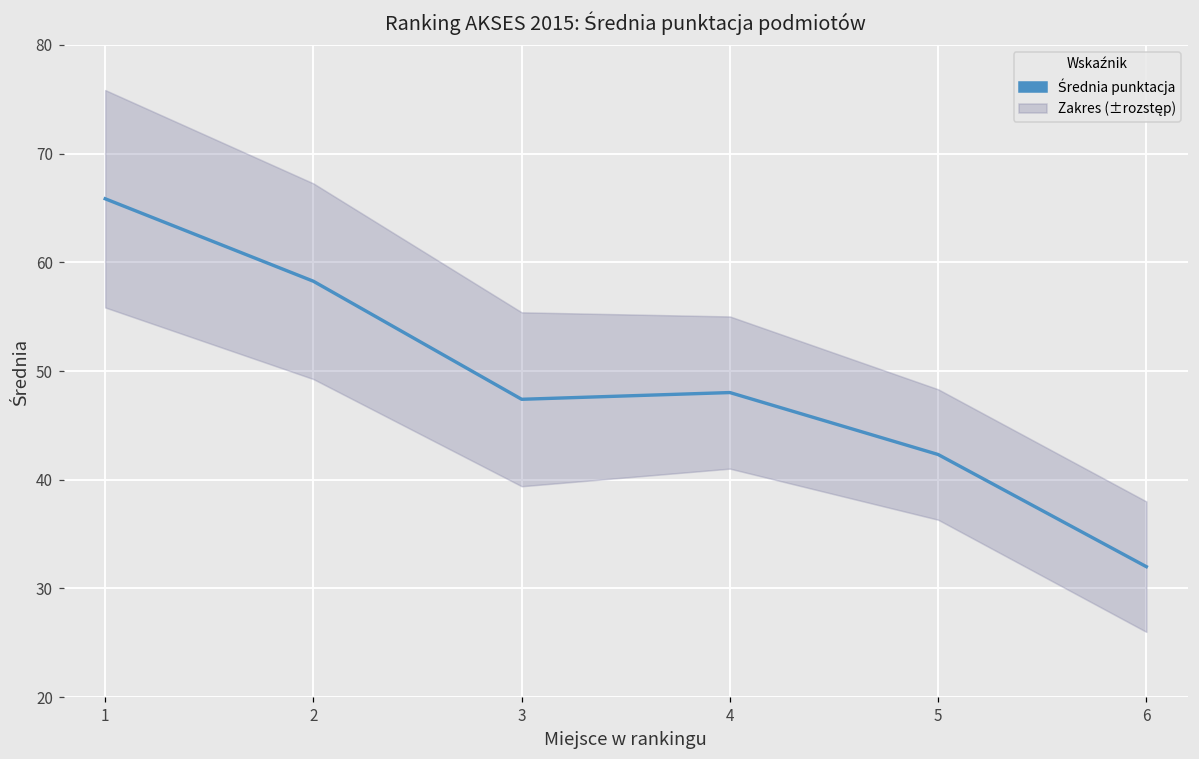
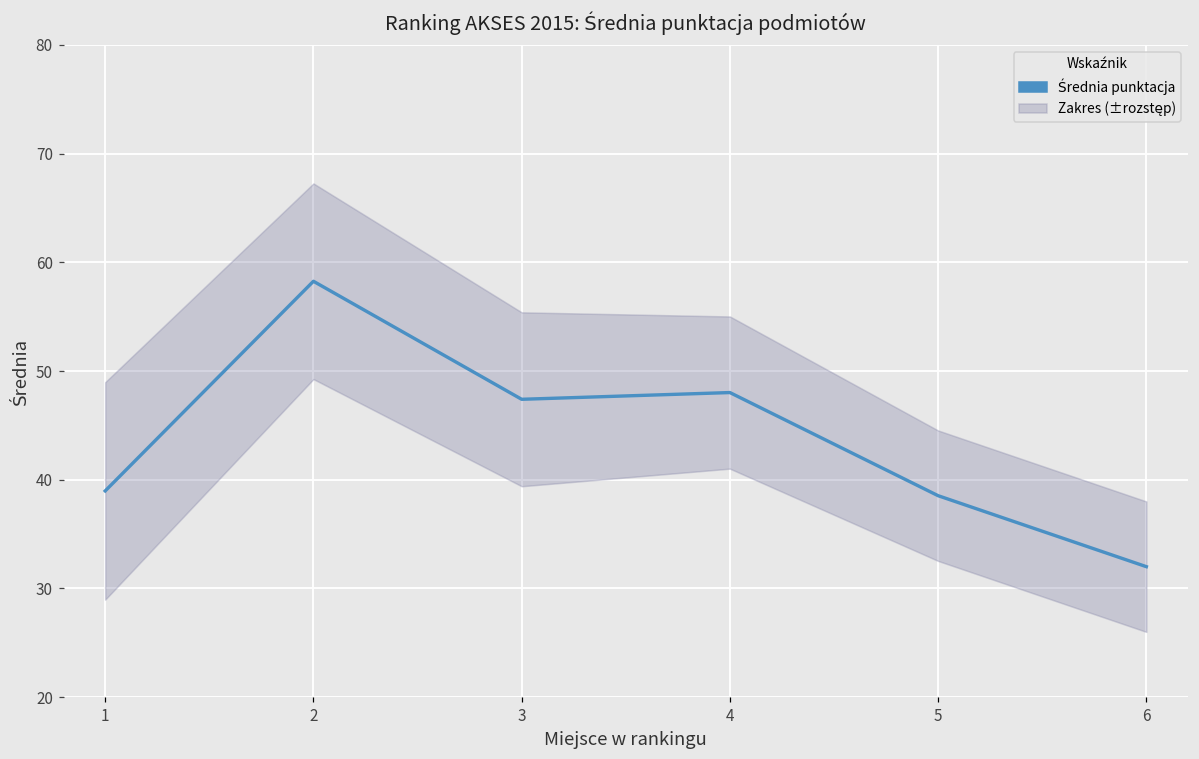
  {
    "Średnia punktacja": {
-     "1": 66,
+     "1": 39,
      "2": 58,
      "3": 47,
      "4": 48,
-     "5": 42,
+     "5": 39,
      "6": 32
    }
  }
